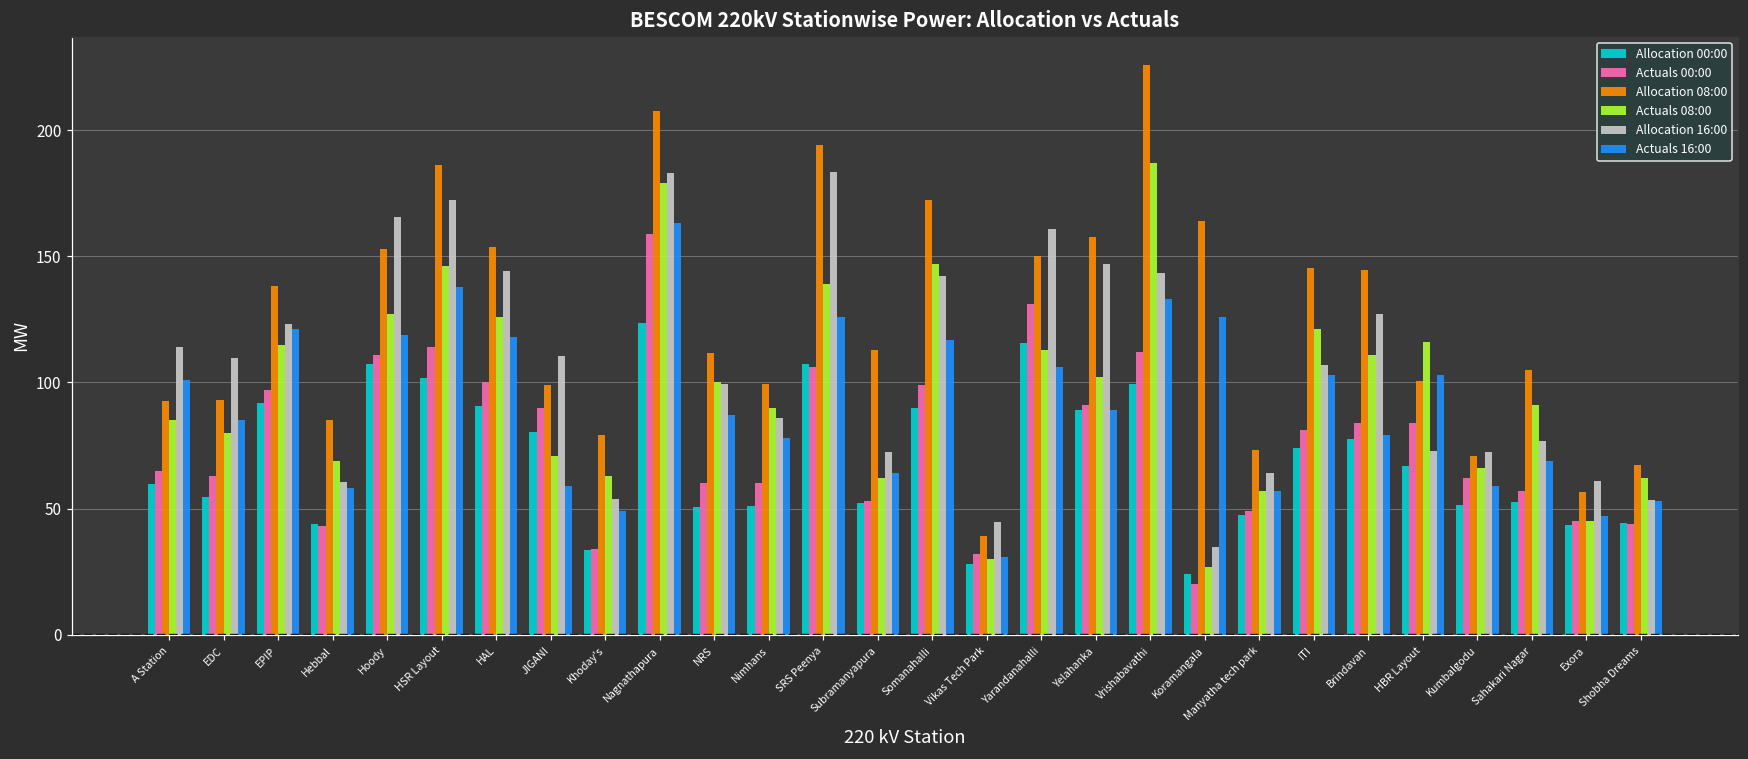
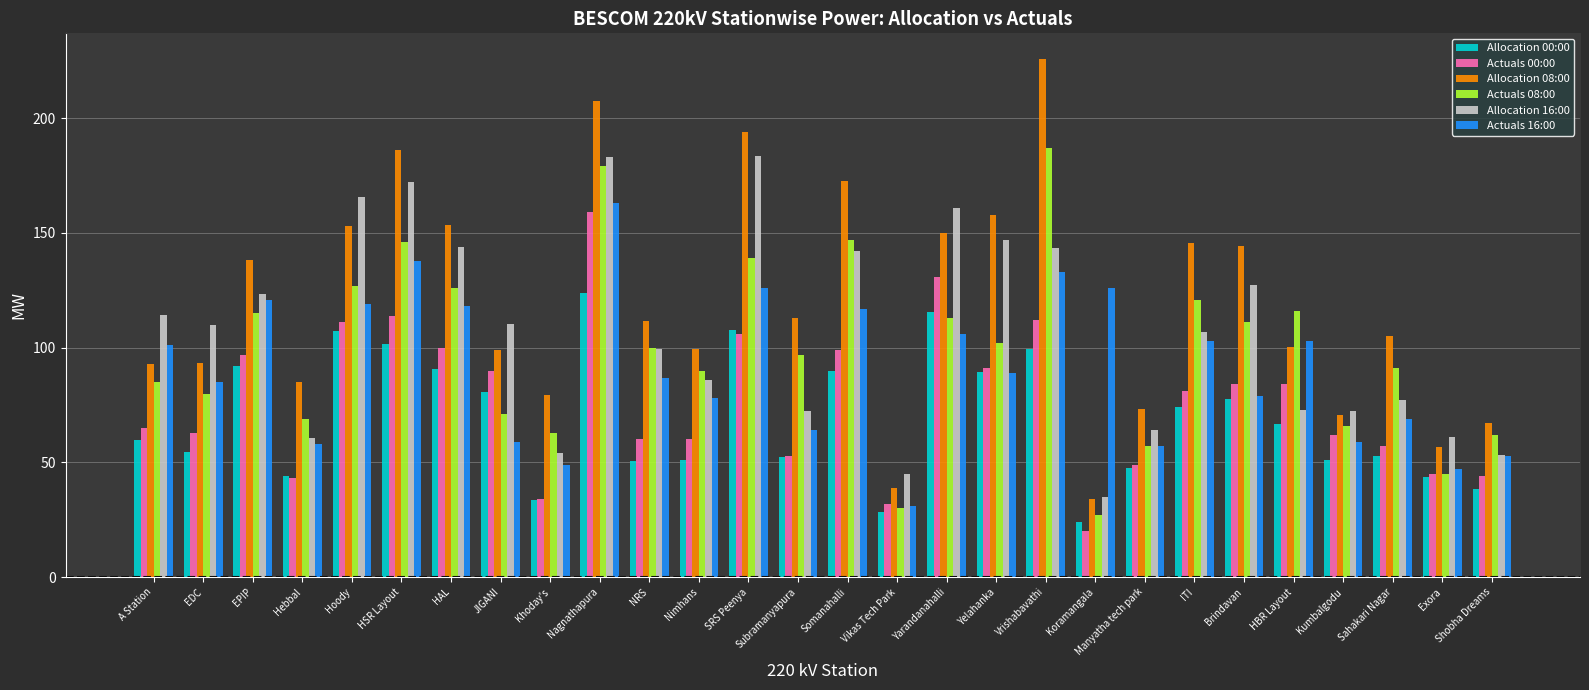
  {
    "Allocation 00:00": {
      "A Station": 60,
      "EDC": 55,
      "EPIP": 92,
      "Hebbal": 44,
      "Hoody": 107,
      "HSR Layout": 102,
      "HAL": 91,
      "JIGANI": 81,
      "Khoday's": 34,
      "Nagnathapura": 124,
      "NRS": 51,
      "Nimhans": 51,
      "SRS Peenya": 108,
      "Subramanyapura": 52,
      "Somanahalli": 90,
      "Vikas Tech Park": 28,
      "Yarandanahalli": 116,
      "Yelahanka": 89,
      "Vrishabavathi": 100,
      "Koramangala": 24,
      "Manyatha tech park": 48,
      "ITI": 74,
      "Brindavan": 78,
      "HBR Layout": 67,
      "Kumbalgodu": 51,
      "Sahakari Nagar": 53,
      "Exora": 44,
-     "Shobha Dreams": 44
+     "Shobha Dreams": 38
    },
    "Actuals 00:00": {
      "A Station": 65,
      "EDC": 63,
      "EPIP": 97,
      "Hebbal": 43,
      "Hoody": 111,
      "HSR Layout": 114,
      "HAL": 100,
      "JIGANI": 90,
      "Khoday's": 34,
      "Nagnathapura": 159,
      "NRS": 60,
      "Nimhans": 60,
      "SRS Peenya": 106,
      "Subramanyapura": 53,
      "Somanahalli": 99,
      "Vikas Tech Park": 32,
      "Yarandanahalli": 131,
      "Yelahanka": 91,
      "Vrishabavathi": 112,
      "Koramangala": 20,
      "Manyatha tech park": 49,
      "ITI": 81,
      "Brindavan": 84,
      "HBR Layout": 84,
      "Kumbalgodu": 62,
      "Sahakari Nagar": 57,
      "Exora": 45,
      "Shobha Dreams": 44
    },
    "Allocation 08:00": {
      "A Station": 93,
      "EDC": 93,
      "EPIP": 138,
      "Hebbal": 85,
      "Hoody": 153,
      "HSR Layout": 186,
      "HAL": 154,
      "JIGANI": 99,
      "Khoday's": 79,
      "Nagnathapura": 208,
      "NRS": 112,
      "Nimhans": 99,
      "SRS Peenya": 194,
      "Subramanyapura": 113,
      "Somanahalli": 173,
      "Vikas Tech Park": 39,
      "Yarandanahalli": 150,
      "Yelahanka": 158,
      "Vrishabavathi": 226,
-     "Koramangala": 164,
+     "Koramangala": 34,
      "Manyatha tech park": 73,
      "ITI": 146,
      "Brindavan": 145,
      "HBR Layout": 101,
      "Kumbalgodu": 71,
      "Sahakari Nagar": 105,
      "Exora": 57,
      "Shobha Dreams": 67
    },
    "Actuals 08:00": {
      "A Station": 85,
      "EDC": 80,
      "EPIP": 115,
      "Hebbal": 69,
      "Hoody": 127,
      "HSR Layout": 146,
      "HAL": 126,
      "JIGANI": 71,
      "Khoday's": 63,
      "Nagnathapura": 179,
      "NRS": 100,
      "Nimhans": 90,
      "SRS Peenya": 139,
-     "Subramanyapura": 62,
+     "Subramanyapura": 97,
      "Somanahalli": 147,
      "Vikas Tech Park": 30,
      "Yarandanahalli": 113,
      "Yelahanka": 102,
      "Vrishabavathi": 187,
      "Koramangala": 27,
      "Manyatha tech park": 57,
      "ITI": 121,
      "Brindavan": 111,
      "HBR Layout": 116,
      "Kumbalgodu": 66,
      "Sahakari Nagar": 91,
      "Exora": 45,
      "Shobha Dreams": 62
    },
    "Allocation 16:00": {
      "A Station": 114,
      "EDC": 110,
      "EPIP": 123,
      "Hebbal": 61,
      "Hoody": 166,
      "HSR Layout": 172,
      "HAL": 144,
      "JIGANI": 110,
      "Khoday's": 54,
      "Nagnathapura": 183,
      "NRS": 100,
      "Nimhans": 86,
      "SRS Peenya": 184,
      "Subramanyapura": 73,
      "Somanahalli": 142,
      "Vikas Tech Park": 45,
      "Yarandanahalli": 161,
      "Yelahanka": 147,
      "Vrishabavathi": 143,
      "Koramangala": 35,
      "Manyatha tech park": 64,
      "ITI": 107,
      "Brindavan": 127,
      "HBR Layout": 73,
      "Kumbalgodu": 73,
      "Sahakari Nagar": 77,
      "Exora": 61,
      "Shobha Dreams": 53
    },
    "Actuals 16:00": {
      "A Station": 101,
      "EDC": 85,
      "EPIP": 121,
      "Hebbal": 58,
      "Hoody": 119,
      "HSR Layout": 138,
      "HAL": 118,
      "JIGANI": 59,
      "Khoday's": 49,
      "Nagnathapura": 163,
      "NRS": 87,
      "Nimhans": 78,
      "SRS Peenya": 126,
      "Subramanyapura": 64,
      "Somanahalli": 117,
      "Vikas Tech Park": 31,
      "Yarandanahalli": 106,
      "Yelahanka": 89,
      "Vrishabavathi": 133,
      "Koramangala": 126,
      "Manyatha tech park": 57,
      "ITI": 103,
      "Brindavan": 79,
      "HBR Layout": 103,
      "Kumbalgodu": 59,
      "Sahakari Nagar": 69,
      "Exora": 47,
      "Shobha Dreams": 53
    }
  }
